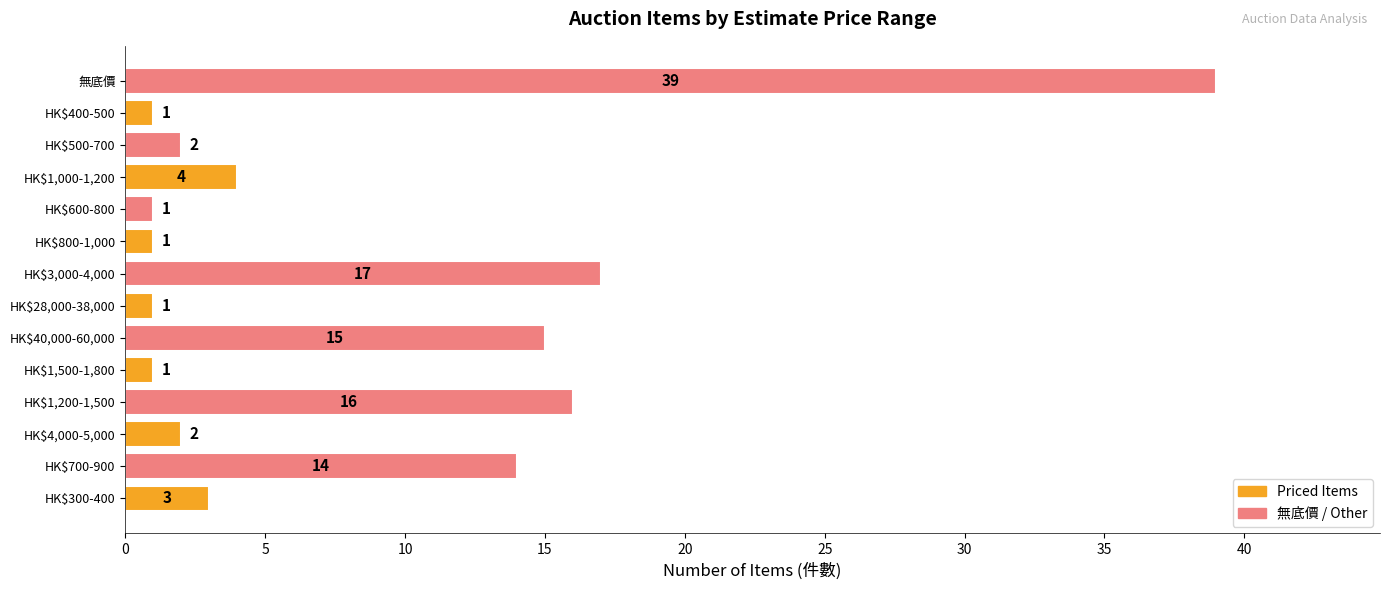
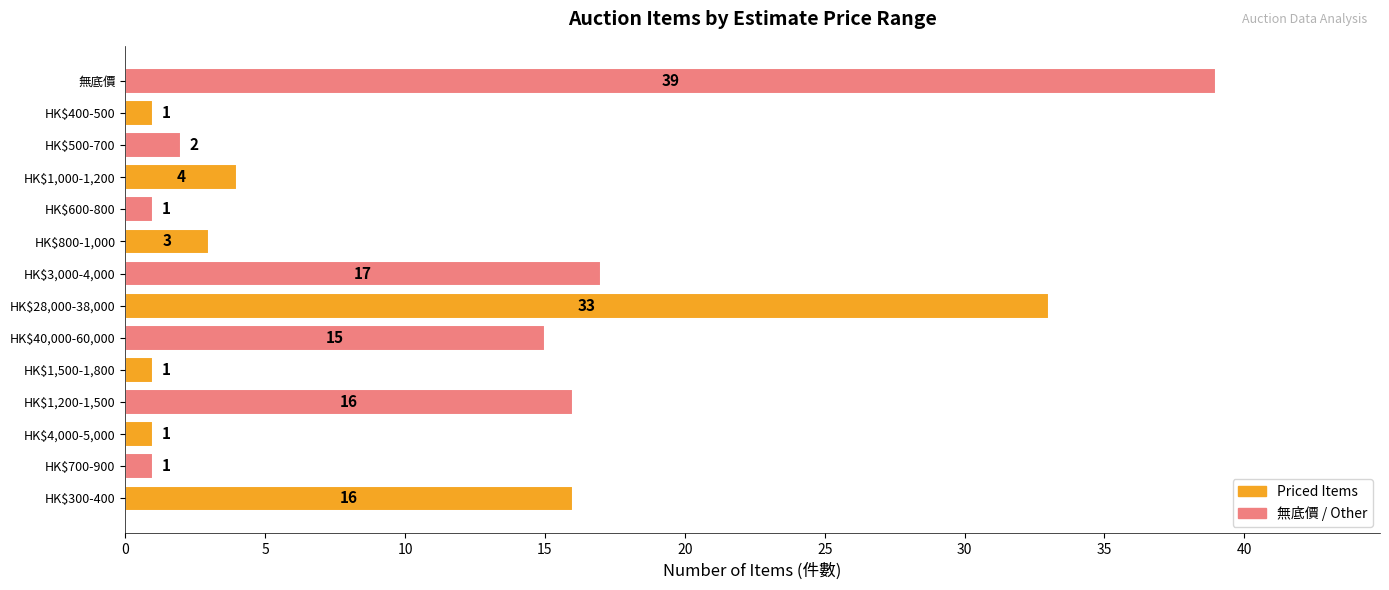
  {
    "無底價": 39,
    "HK$400-500": 1,
    "HK$500-700": 2,
    "HK$1,000-1,200": 4,
    "HK$600-800": 1,
-   "HK$800-1,000": 1,
+   "HK$800-1,000": 3,
    "HK$3,000-4,000": 17,
-   "HK$28,000-38,000": 1,
+   "HK$28,000-38,000": 33,
    "HK$40,000-60,000": 15,
    "HK$1,500-1,800": 1,
    "HK$1,200-1,500": 16,
-   "HK$4,000-5,000": 2,
-   "HK$700-900": 14,
-   "HK$300-400": 3
+   "HK$4,000-5,000": 1,
+   "HK$700-900": 1,
+   "HK$300-400": 16
  }
